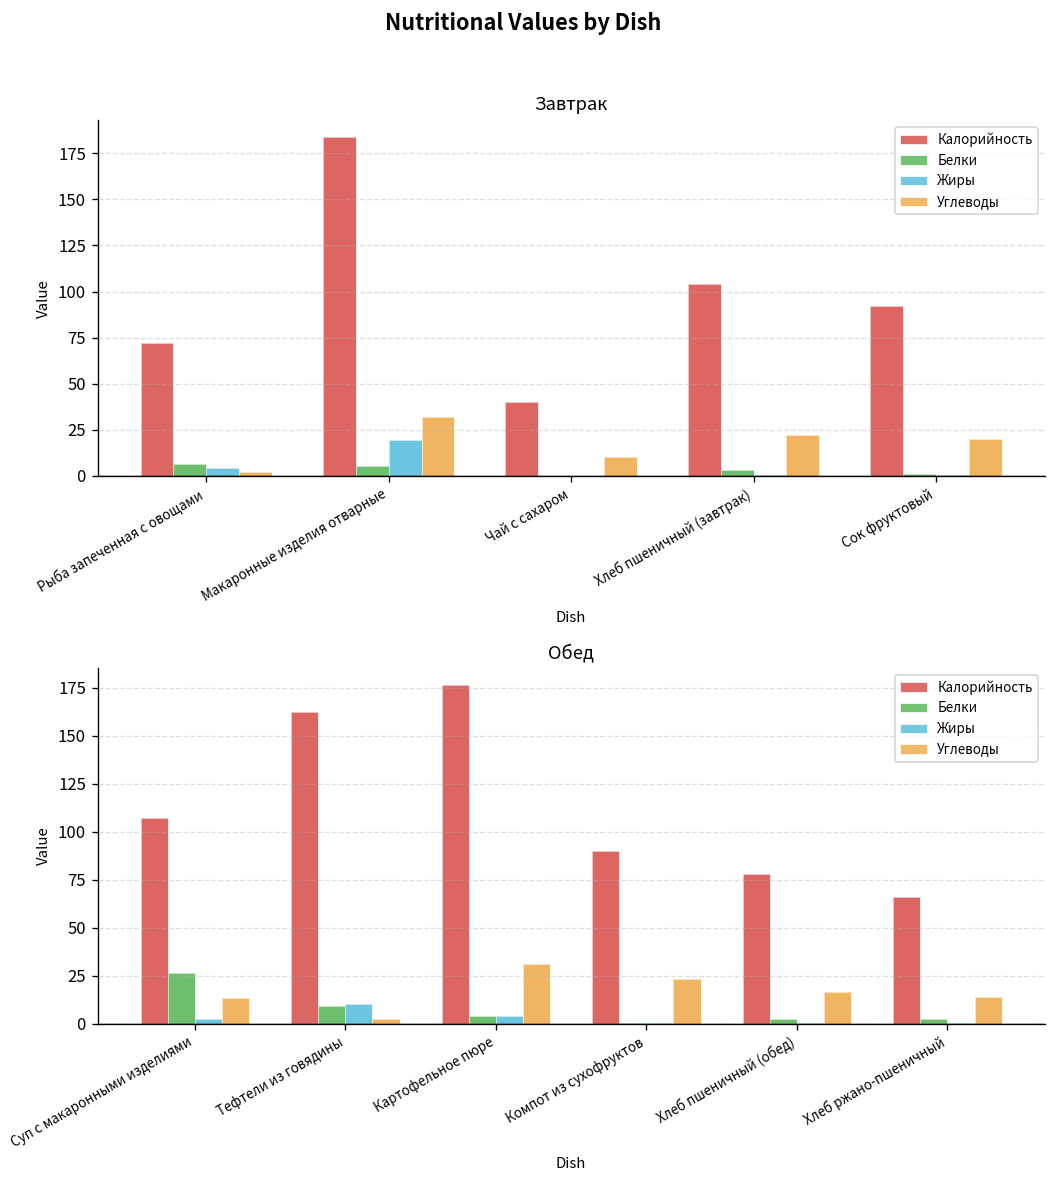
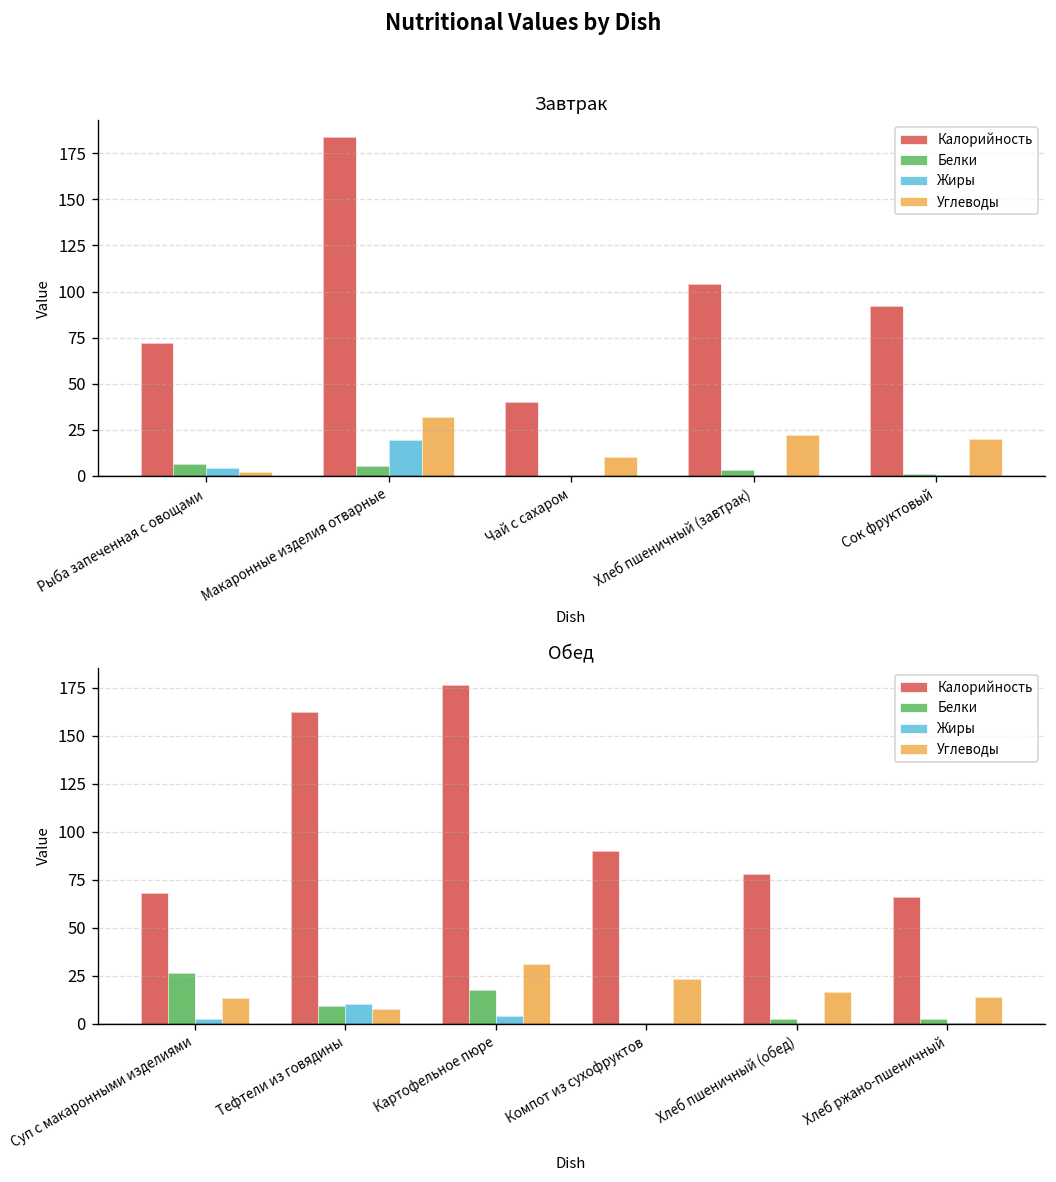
  {
    "Завтрак": {
      "Калорийность": {
        "Рыба запеченная с овощами": 72,
        "Макаронные изделия отварные": 184,
        "Чай с сахаром": 40,
        "Хлеб пшеничный (завтрак)": 104,
        "Сок фруктовый": 92
      },
      "Белки": {
        "Рыба запеченная с овощами": 6,
        "Макаронные изделия отварные": 5,
        "Чай с сахаром": 0,
        "Хлеб пшеничный (завтрак)": 3
      },
      "Жиры": {
        "Рыба запеченная с овощами": 4,
        "Макаронные изделия отварные": 19,
        "Чай с сахаром": 0
      },
      "Углеводы": {
        "Рыба запеченная с овощами": 2,
        "Макаронные изделия отварные": 32,
        "Чай с сахаром": 10,
        "Хлеб пшеничный (завтрак)": 22,
        "Сок фруктовый": 20
      }
    },
    "Обед": {
      "Калорийность": {
-       "Суп с макаронными изделиями": 107,
+       "Суп с макаронными изделиями": 68,
        "Тефтели из говядины": 162,
        "Картофельное пюре": 176,
        "Компот из сухофруктов": 90,
        "Хлеб пшеничный (обед)": 78,
        "Хлеб ржано-пшеничный": 66
      },
      "Белки": {
        "Суп с макаронными изделиями": 26,
        "Тефтели из говядины": 9,
-       "Картофельное пюре": 4,
+       "Картофельное пюре": 17,
        "Хлеб пшеничный (обед)": 2,
        "Хлеб ржано-пшеничный": 2
      },
      "Жиры": {
        "Суп с макаронными изделиями": 3,
        "Тефтели из говядины": 10,
        "Картофельное пюре": 4
      },
      "Углеводы": {
        "Суп с макаронными изделиями": 13,
-       "Тефтели из говядины": 3,
+       "Тефтели из говядины": 8,
        "Картофельное пюре": 31,
        "Компот из сухофруктов": 23,
        "Хлеб пшеничный (обед)": 17,
        "Хлеб ржано-пшеничный": 14
      }
    }
  }
